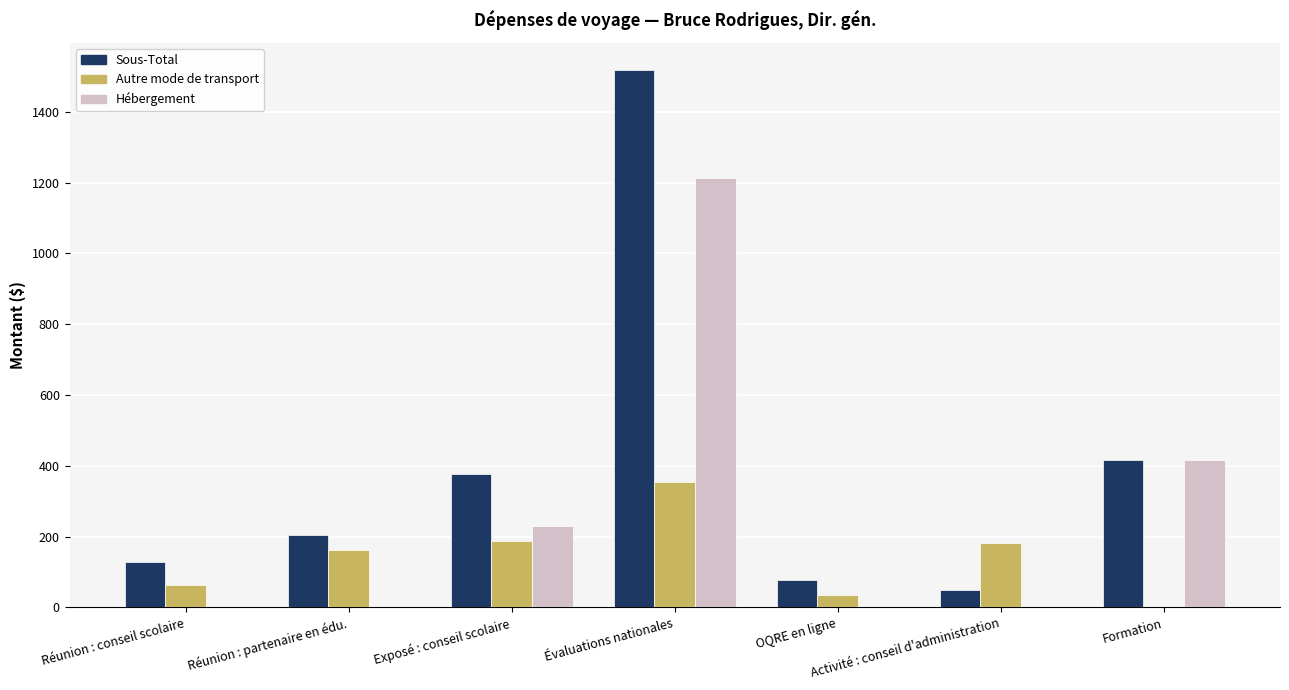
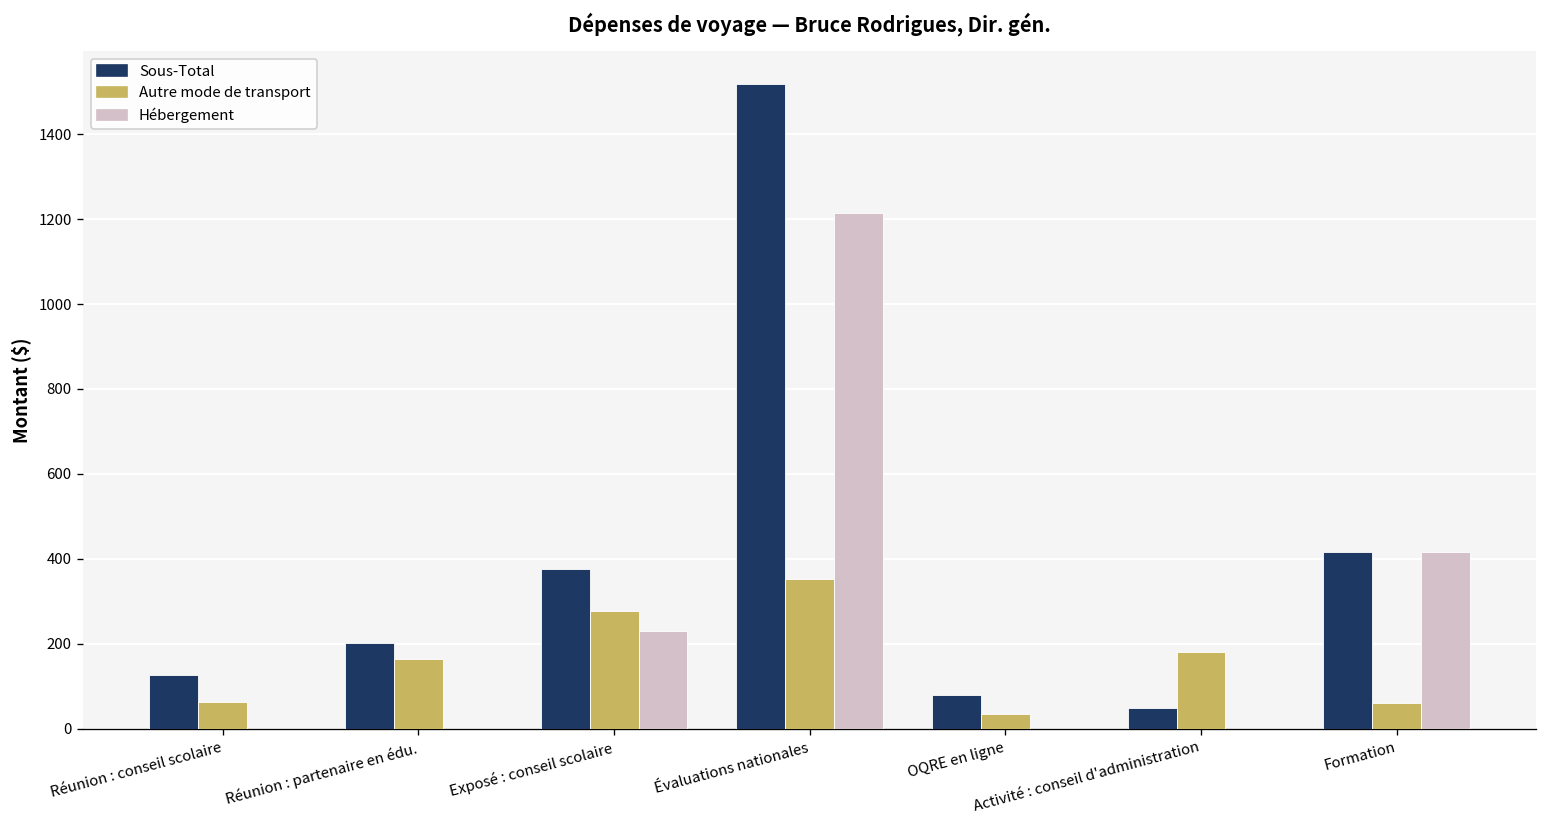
  {
    "Sous-Total": {
      "Réunion : conseil scolaire": 130,
      "Réunion : partenaire en édu.": 200,
      "Exposé : conseil scolaire": 380,
      "Évaluations nationales": 1520,
      "OQRE en ligne": 80,
      "Activité : conseil d'administration": 50,
      "Formation": 420
    },
    "Autre mode de transport": {
      "Réunion : conseil scolaire": 60,
      "Réunion : partenaire en édu.": 160,
-     "Exposé : conseil scolaire": 190,
+     "Exposé : conseil scolaire": 280,
      "Évaluations nationales": 350,
      "OQRE en ligne": 40,
      "Activité : conseil d'administration": 180,
-     "Formation": 0
+     "Formation": 60
    },
    "Hébergement": {
      "Réunion : conseil scolaire": 0,
      "Réunion : partenaire en édu.": 0,
      "Exposé : conseil scolaire": 230,
      "Évaluations nationales": 1210,
      "OQRE en ligne": 0,
      "Activité : conseil d'administration": 0,
      "Formation": 420
    }
  }
